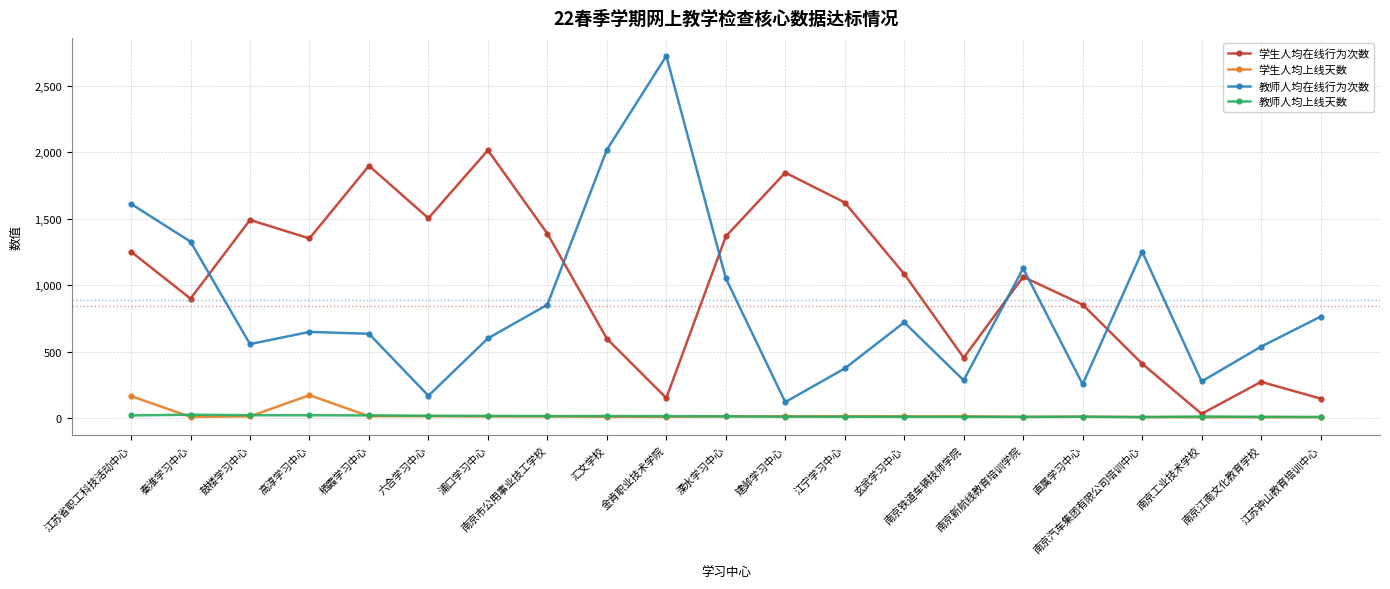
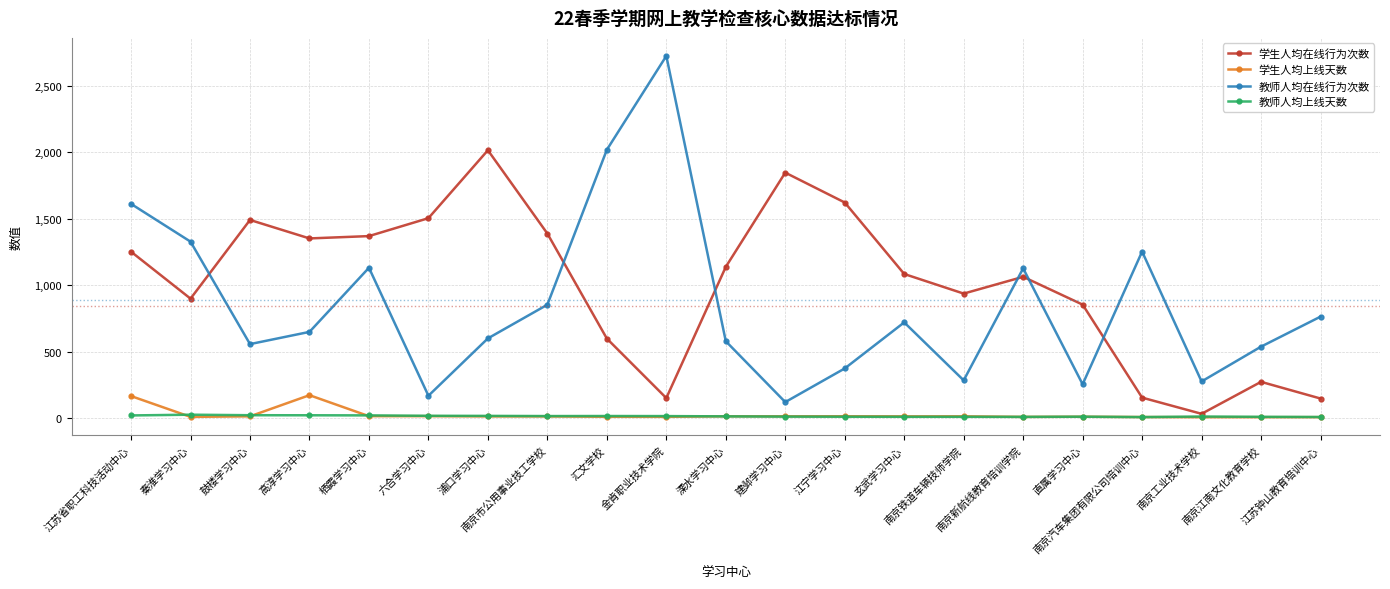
  {
    "学生人均在线行为次数": {
      "江苏省职工科技活动中心": "1,250",
      "秦淮学习中心": "900",
      "鼓楼学习中心": "1,490",
      "高淳学习中心": "1,350",
-     "栖霞学习中心": "1,900",
+     "栖霞学习中心": "1,370",
      "六合学习中心": "1,500",
      "浦口学习中心": "2,020",
      "南京市公用事业技工学校": "1,390",
      "汇文学校": "600",
      "金肯职业技术学院": "150",
-     "溧水学习中心": "1,370",
+     "溧水学习中心": "1,140",
      "建邺学习中心": "1,850",
      "江宁学习中心": "1,620",
      "玄武学习中心": "1,080",
-     "南京铁道车辆技师学院": "450",
+     "南京铁道车辆技师学院": "940",
      "南京新航线教育培训学院": "1,060",
      "直属学习中心": "850",
-     "南京汽车集团有限公司培训中心": "410",
+     "南京汽车集团有限公司培训中心": "150",
      "南京工业技术学校": "30",
      "南京江南文化教育学校": "270",
      "江苏钟山教育培训中心": "150"
    },
    "学生人均上线天数": {
      "江苏省职工科技活动中心": "160",
      "高淳学习中心": "170"
    },
    "教师人均在线行为次数": {
      "江苏省职工科技活动中心": "1,610",
      "秦淮学习中心": "1,330",
      "鼓楼学习中心": "560",
      "高淳学习中心": "650",
-     "栖霞学习中心": "630",
+     "栖霞学习中心": "1,130",
      "六合学习中心": "170",
      "浦口学习中心": "600",
      "南京市公用事业技工学校": "850",
      "汇文学校": "2,020",
      "金肯职业技术学院": "2,730",
-     "溧水学习中心": "1,050",
+     "溧水学习中心": "580",
      "建邺学习中心": "120",
      "江宁学习中心": "370",
      "玄武学习中心": "720",
      "南京铁道车辆技师学院": "280",
      "南京新航线教育培训学院": "1,130",
      "直属学习中心": "250",
      "南京汽车集团有限公司培训中心": "1,250",
      "南京工业技术学校": "270",
      "南京江南文化教育学校": "540",
      "江苏钟山教育培训中心": "760"
    },
    "教师人均上线天数": {
      "江苏省职工科技活动中心": "20",
      "高淳学习中心": "20"
    }
  }
